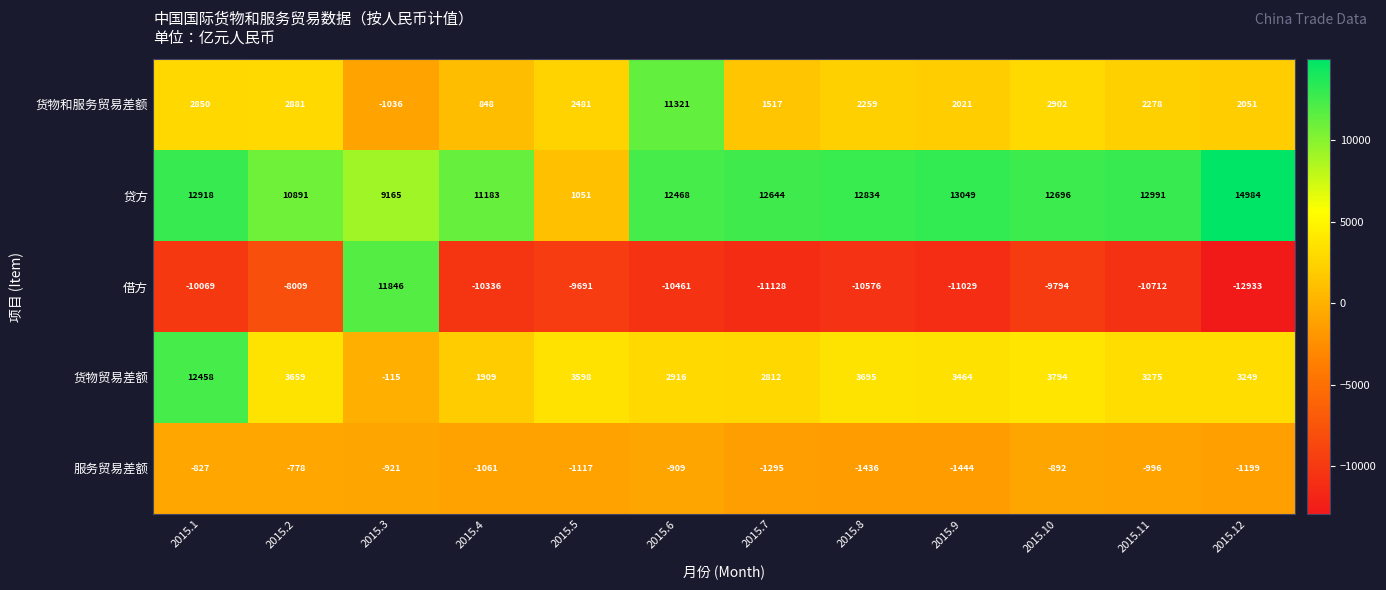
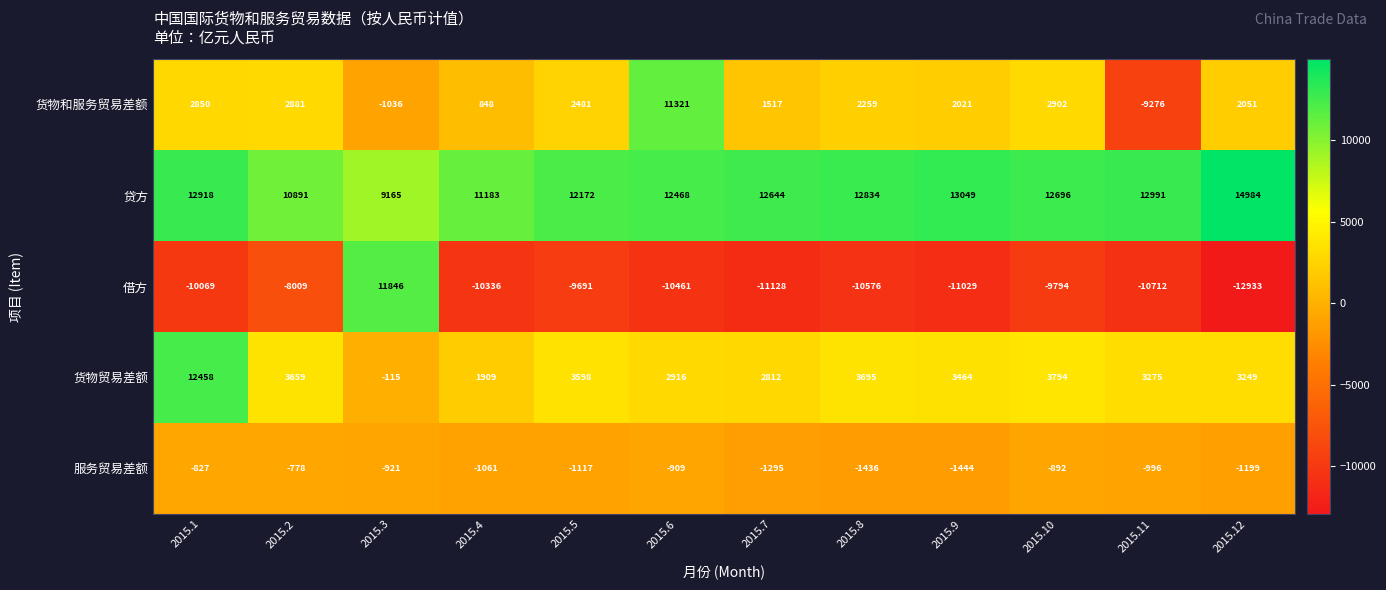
  {
    "货物和服务贸易差额": {
      "2015.1": 2850,
      "2015.2": 2881,
      "2015.3": -1036,
      "2015.4": 848,
      "2015.5": 2481,
      "2015.6": 11321,
      "2015.7": 1517,
      "2015.8": 2259,
      "2015.9": 2021,
      "2015.10": 2902,
-     "2015.11": 2278,
+     "2015.11": -9276,
      "2015.12": 2051
    },
    "贷方": {
      "2015.1": 12918,
      "2015.2": 10891,
      "2015.3": 9165,
      "2015.4": 11183,
-     "2015.5": 1051,
+     "2015.5": 12172,
      "2015.6": 12468,
      "2015.7": 12644,
      "2015.8": 12834,
      "2015.9": 13049,
      "2015.10": 12696,
      "2015.11": 12991,
      "2015.12": 14984
    },
    "借方": {
      "2015.1": -10069,
      "2015.2": -8009,
      "2015.3": 11846,
      "2015.4": -10336,
      "2015.5": -9691,
      "2015.6": -10461,
      "2015.7": -11128,
      "2015.8": -10576,
      "2015.9": -11029,
      "2015.10": -9794,
      "2015.11": -10712,
      "2015.12": -12933
    },
    "货物贸易差额": {
      "2015.1": 12458,
      "2015.2": 3659,
      "2015.3": -115,
      "2015.4": 1909,
      "2015.5": 3598,
      "2015.6": 2916,
      "2015.7": 2812,
      "2015.8": 3695,
      "2015.9": 3464,
      "2015.10": 3794,
      "2015.11": 3275,
      "2015.12": 3249
    },
    "服务贸易差额": {
      "2015.1": -827,
      "2015.2": -778,
      "2015.3": -921,
      "2015.4": -1061,
      "2015.5": -1117,
      "2015.6": -909,
      "2015.7": -1295,
      "2015.8": -1436,
      "2015.9": -1444,
      "2015.10": -892,
      "2015.11": -996,
      "2015.12": -1199
    }
  }
